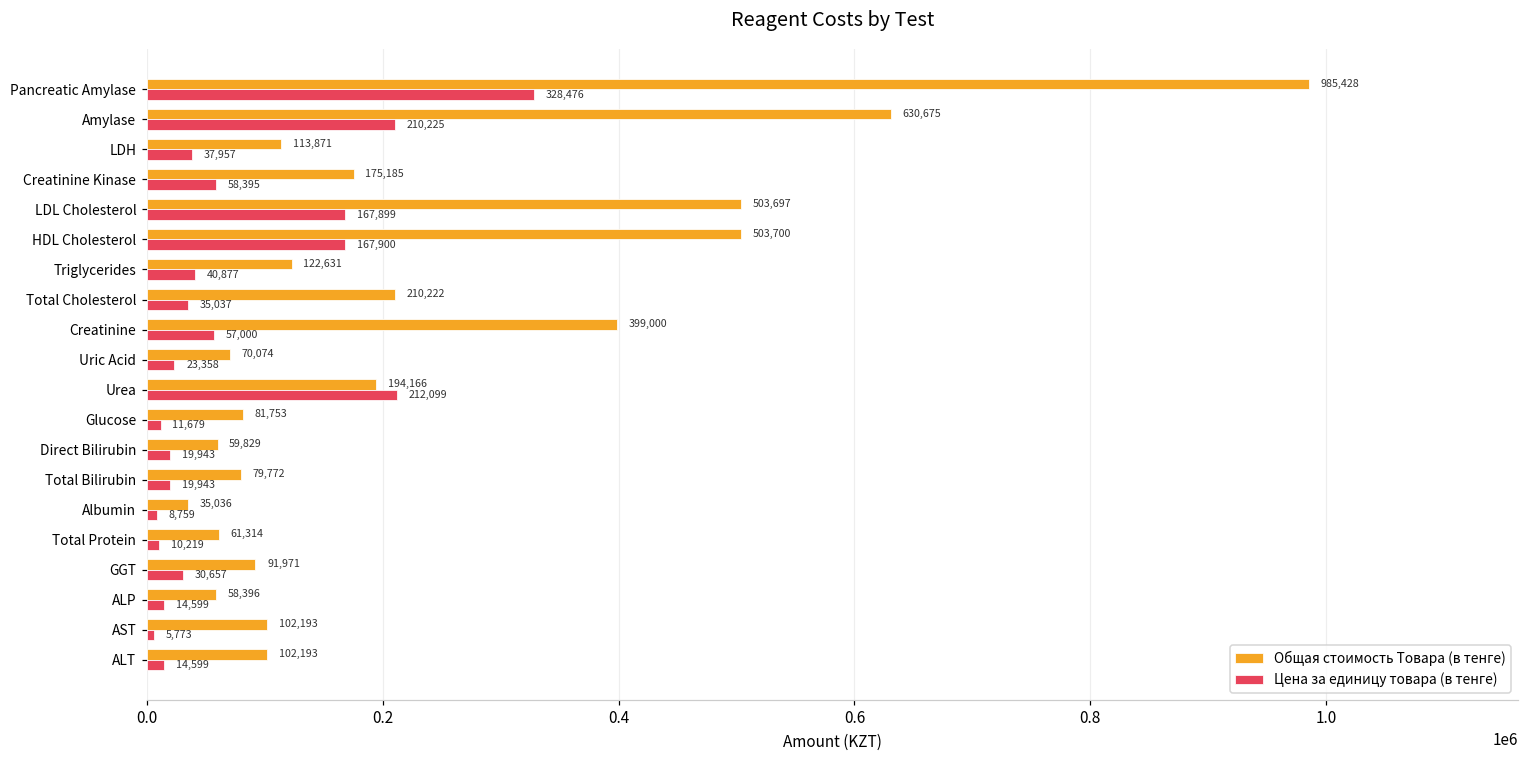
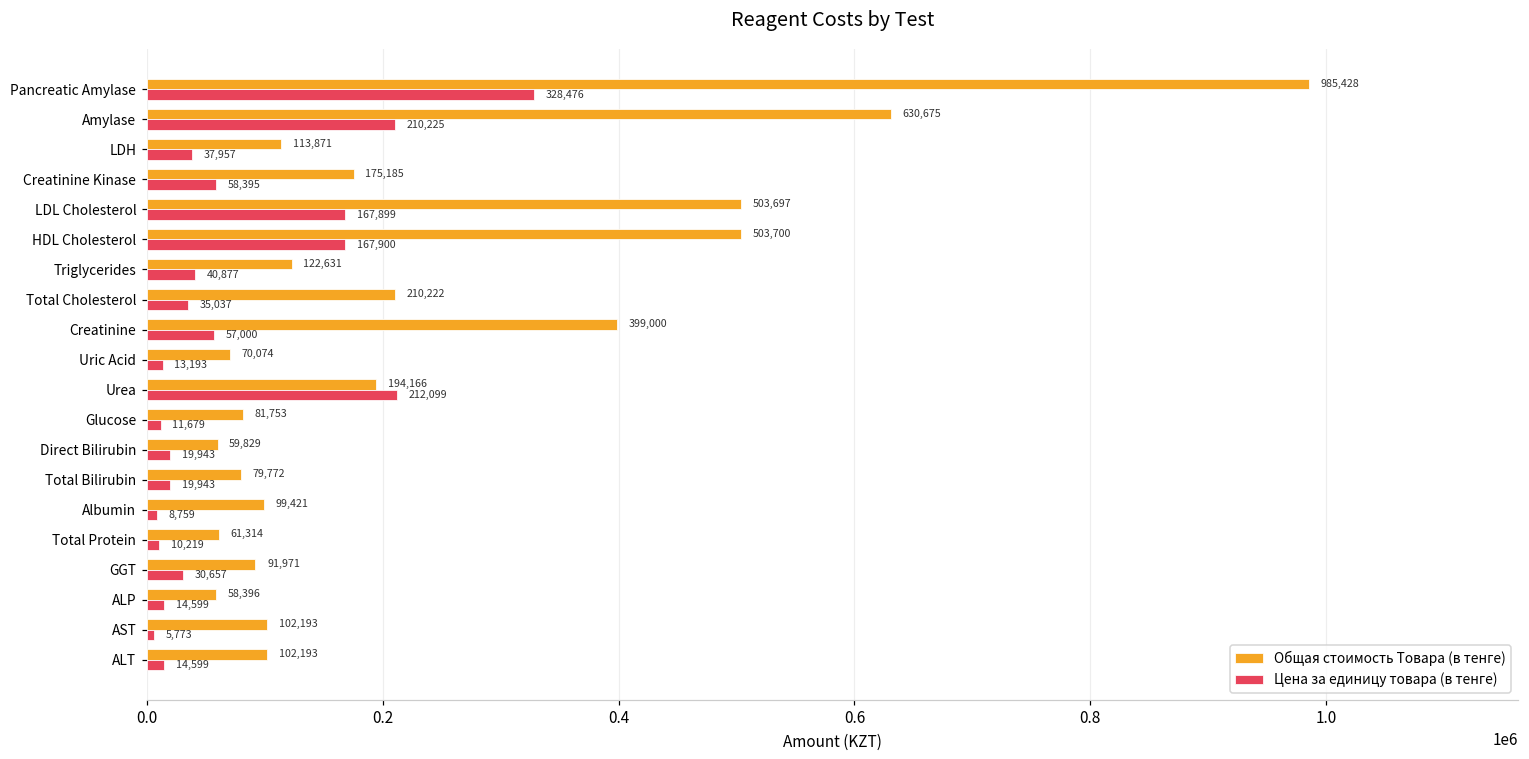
  {
    "Общая стоимость Товара (в тенге)": {
      "Pancreatic Amylase": "985,428",
      "Amylase": "630,675",
      "LDH": "113,871",
      "Creatinine Kinase": "175,185",
      "LDL Cholesterol": "503,697",
      "HDL Cholesterol": "503,700",
      "Triglycerides": "122,631",
      "Total Cholesterol": "210,222",
      "Creatinine": "399,000",
      "Uric Acid": "70,074",
      "Urea": "194,166",
      "Glucose": "81,753",
      "Direct Bilirubin": "59,829",
      "Total Bilirubin": "79,772",
-     "Albumin": "35,036",
+     "Albumin": "99,421",
      "Total Protein": "61,314",
      "GGT": "91,971",
      "ALP": "58,396",
      "AST": "102,193",
      "ALT": "102,193"
    },
    "Цена за единицу товара (в тенге)": {
      "Pancreatic Amylase": "328,476",
      "Amylase": "210,225",
      "LDH": "37,957",
      "Creatinine Kinase": "58,395",
      "LDL Cholesterol": "167,899",
      "HDL Cholesterol": "167,900",
      "Triglycerides": "40,877",
      "Total Cholesterol": "35,037",
      "Creatinine": "57,000",
-     "Uric Acid": "23,358",
+     "Uric Acid": "13,193",
      "Urea": "212,099",
      "Glucose": "11,679",
      "Direct Bilirubin": "19,943",
      "Total Bilirubin": "19,943",
      "Albumin": "8,759",
      "Total Protein": "10,219",
      "GGT": "30,657",
      "ALP": "14,599",
      "AST": "5,773",
      "ALT": "14,599"
    }
  }
